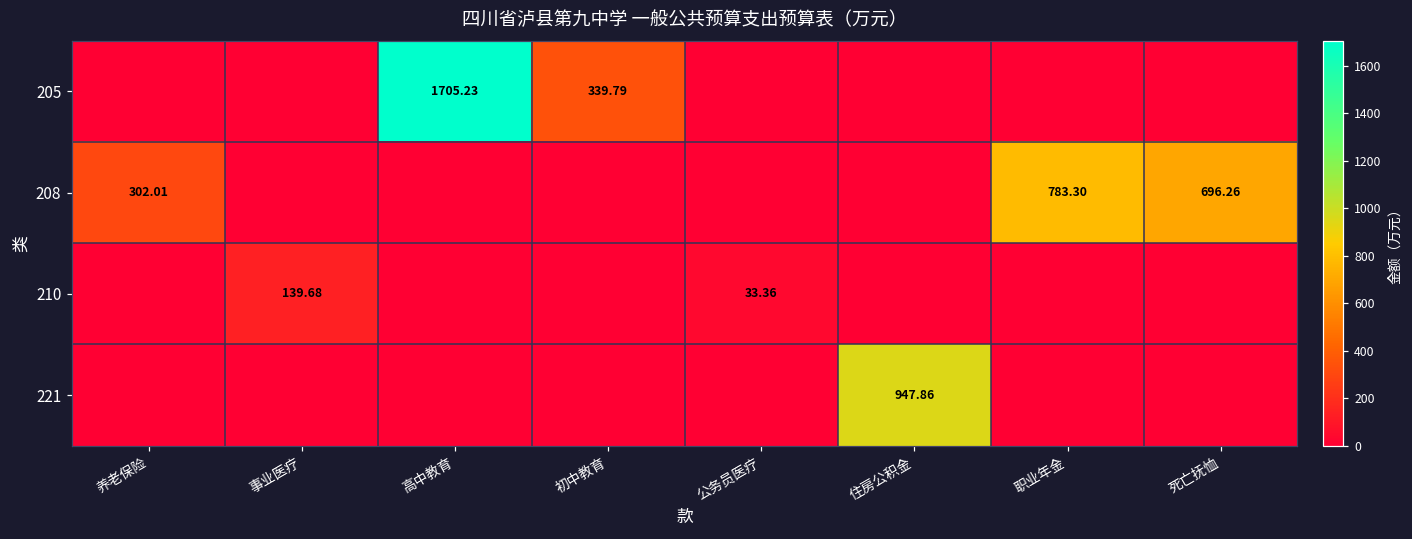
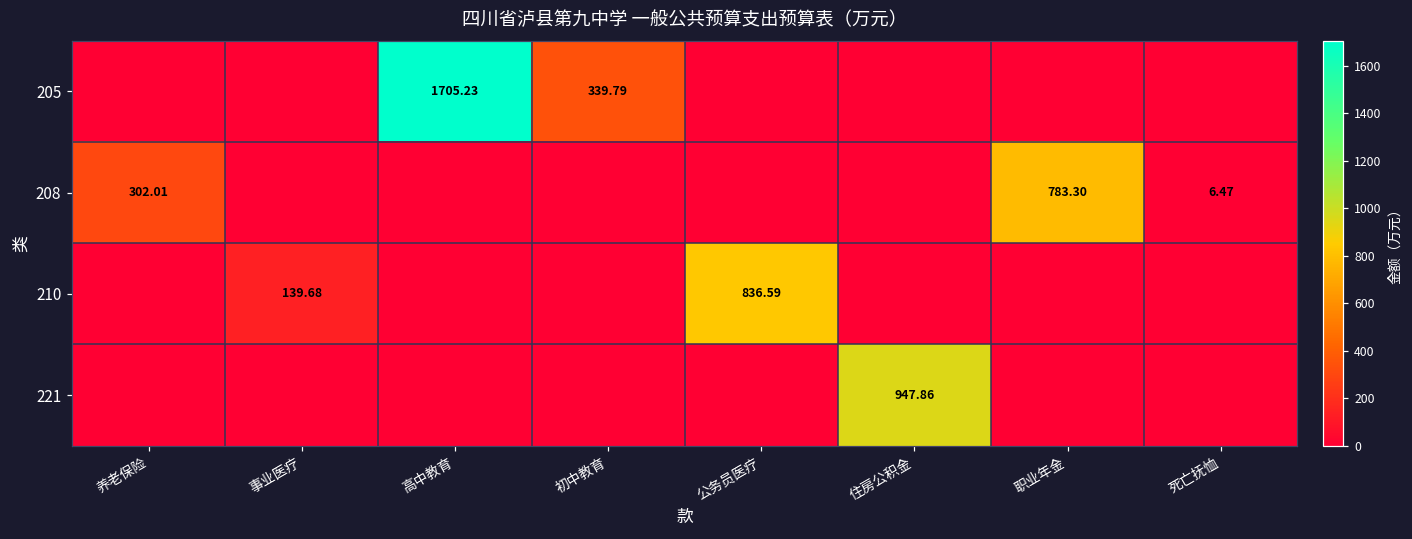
  {
    "205": {
      "高中教育": 1705.23,
      "初中教育": 339.79
    },
    "208": {
      "养老保险": 302.01,
      "职业年金": 783.30,
-     "死亡抚恤": 696.26
+     "死亡抚恤": 6.47
    },
    "210": {
      "事业医疗": 139.68,
-     "公务员医疗": 33.36
+     "公务员医疗": 836.59
    },
    "221": {
      "住房公积金": 947.86
    }
  }
